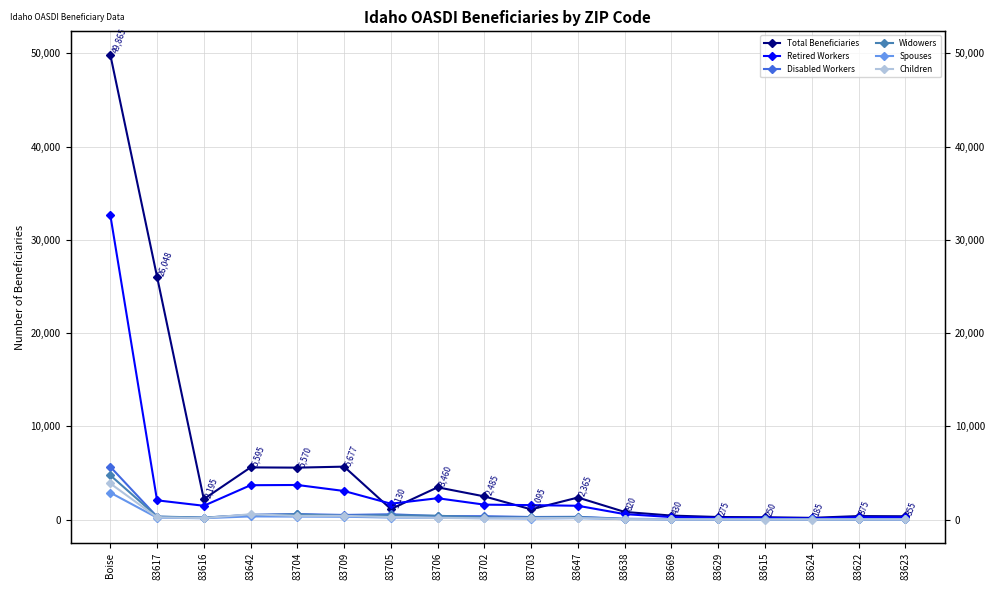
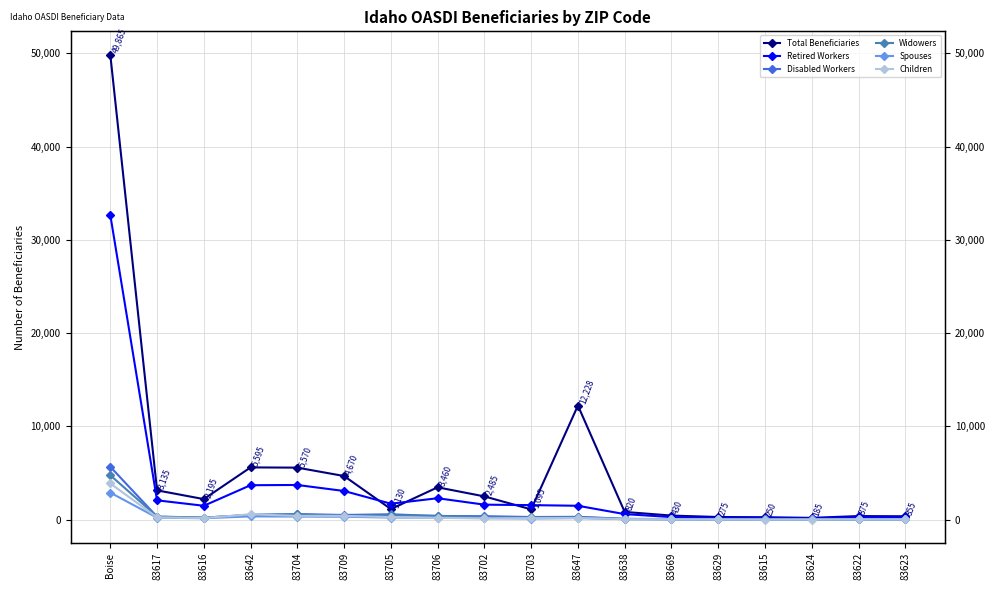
  {
    "Total Beneficiaries": {
      "Boise": "49,865",
-     "83617": "26,048",
+     "83617": "3,135",
      "83616": "2,195",
      "83642": "5,595",
      "83704": "5,570",
-     "83709": "5,677",
+     "83709": "4,670",
      "83706": "3,460",
      "83702": "2,485",
-     "83647": "2,365"
+     "83647": "12,228"
    },
    "Retired Workers": {
      "Boise": "33,000",
      "83617": "2,000",
      "83616": "1,000",
      "83642": "4,000",
      "83704": "4,000",
      "83709": "3,000",
      "83706": "2,000",
      "83702": "2,000",
      "83647": "1,000"
    },
    "Children": {
      "Boise": "4,000"
    }
  }
